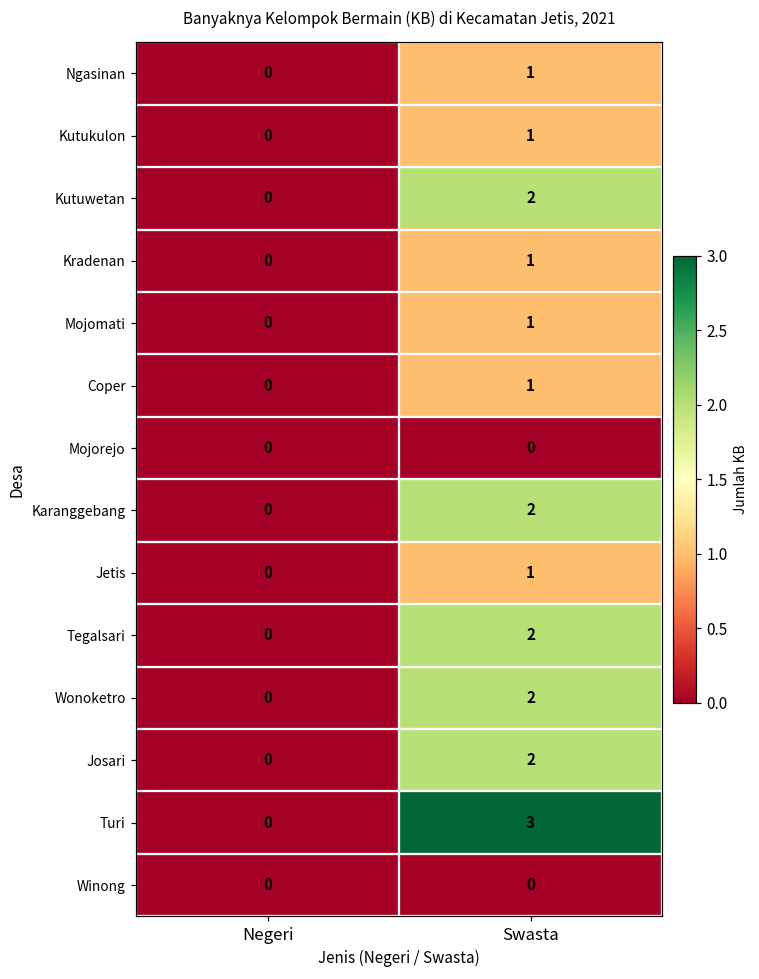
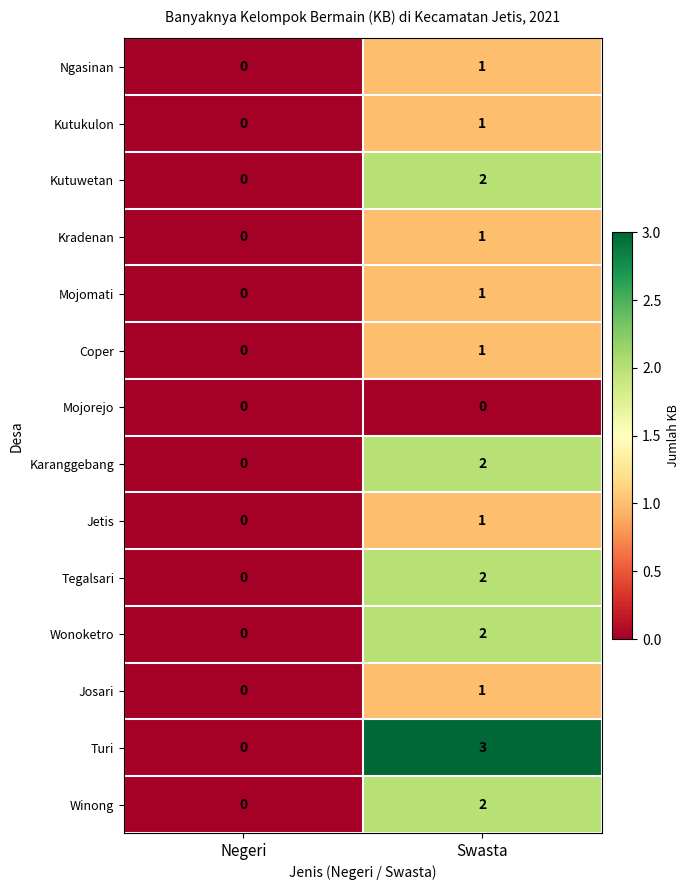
  {
    "Ngasinan": {
      "Negeri": 0,
      "Swasta": 1
    },
    "Kutukulon": {
      "Negeri": 0,
      "Swasta": 1
    },
    "Kutuwetan": {
      "Negeri": 0,
      "Swasta": 2
    },
    "Kradenan": {
      "Negeri": 0,
      "Swasta": 1
    },
    "Mojomati": {
      "Negeri": 0,
      "Swasta": 1
    },
    "Coper": {
      "Negeri": 0,
      "Swasta": 1
    },
    "Mojorejo": {
      "Negeri": 0,
      "Swasta": 0
    },
    "Karanggebang": {
      "Negeri": 0,
      "Swasta": 2
    },
    "Jetis": {
      "Negeri": 0,
      "Swasta": 1
    },
    "Tegalsari": {
      "Negeri": 0,
      "Swasta": 2
    },
    "Wonoketro": {
      "Negeri": 0,
      "Swasta": 2
    },
    "Josari": {
      "Negeri": 0,
-     "Swasta": 2
+     "Swasta": 1
    },
    "Turi": {
      "Negeri": 0,
      "Swasta": 3
    },
    "Winong": {
      "Negeri": 0,
-     "Swasta": 0
+     "Swasta": 2
    }
  }
